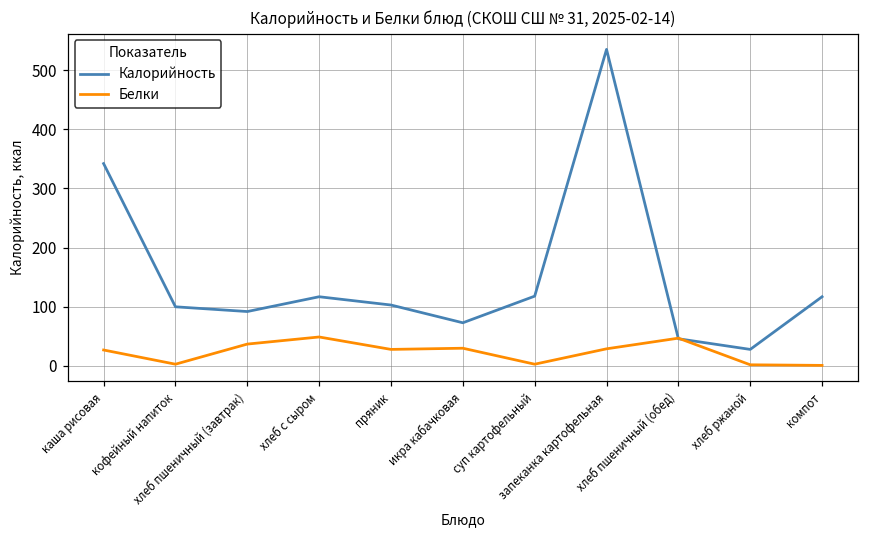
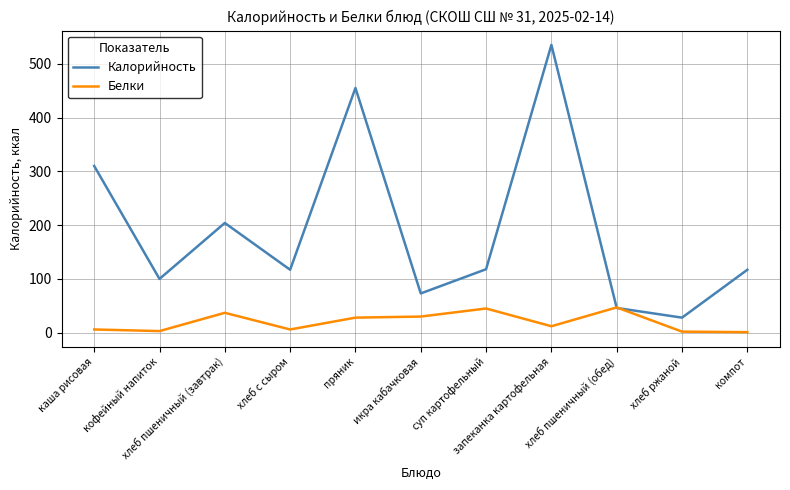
  {
    "Калорийность": {
-     "каша рисовая": 340,
+     "каша рисовая": 310,
      "кофейный напиток": 100,
-     "хлеб пшеничный (завтрак)": 90,
+     "хлеб пшеничный (завтрак)": 200,
      "хлеб с сыром": 120,
-     "пряник": 100,
+     "пряник": 460,
      "икра кабачковая": 70,
      "суп картофельный": 120,
      "запеканка картофельная": 540,
      "хлеб ржаной": 30,
      "компот": 120
    },
    "Белки": {
-     "каша рисовая": 30,
+     "каша рисовая": 10,
      "кофейный напиток": 0,
      "хлеб пшеничный (завтрак)": 40,
-     "хлеб с сыром": 50,
+     "хлеб с сыром": 10,
      "пряник": 30,
      "икра кабачковая": 30,
-     "суп картофельный": 0,
-     "запеканка картофельная": 30,
+     "суп картофельный": 50,
+     "запеканка картофельная": 10,
      "хлеб ржаной": 0,
      "компот": 0
    }
  }
